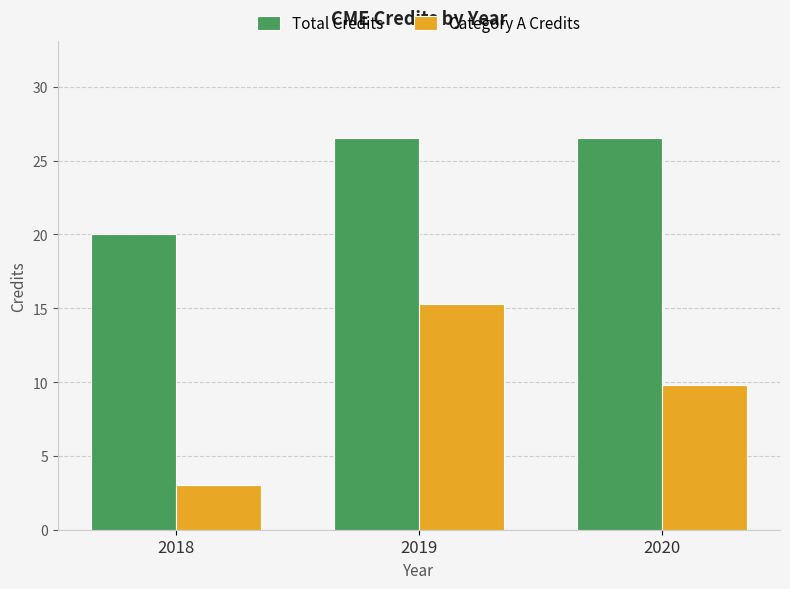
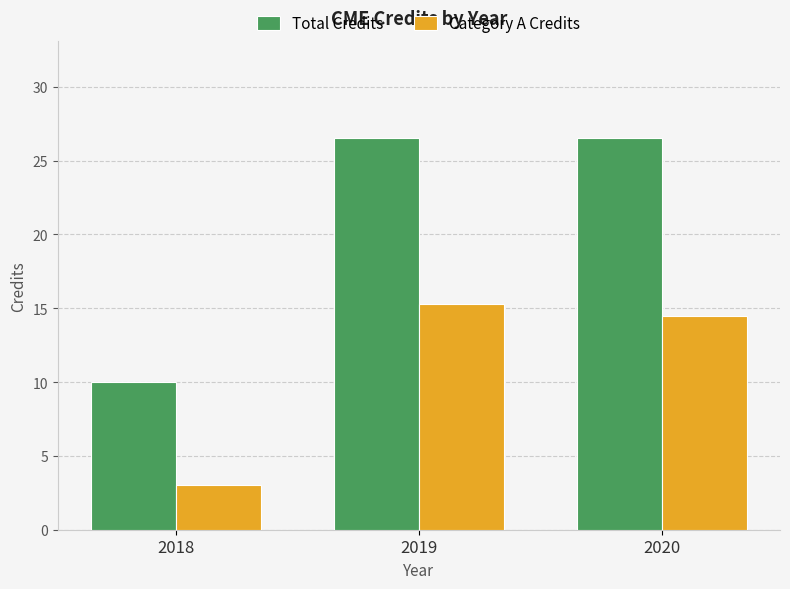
  {
    "Total Credits": {
-     "2018": 20,
+     "2018": 10,
      "2019": 26.5,
      "2020": 26.5
    },
    "Category A Credits": {
      "2018": 3.0,
      "2019": 15.3,
-     "2020": 9.8
+     "2020": 14.5
    }
  }
